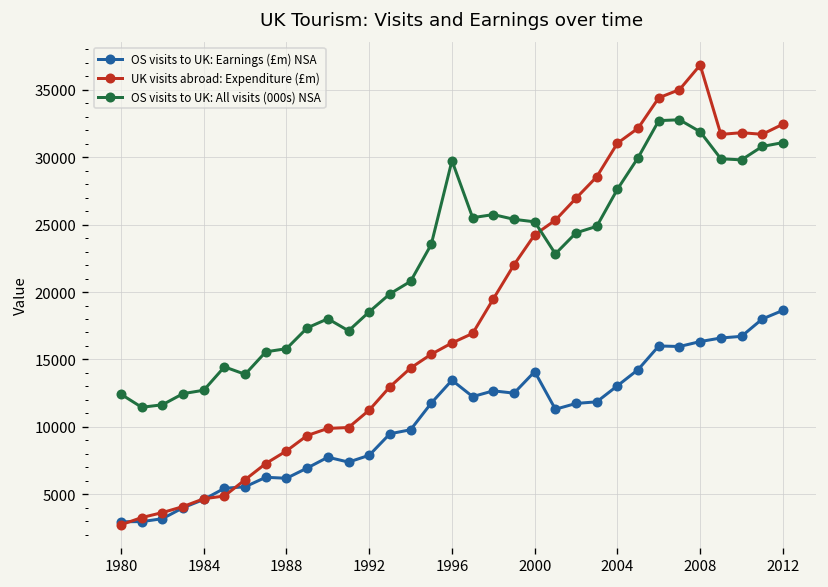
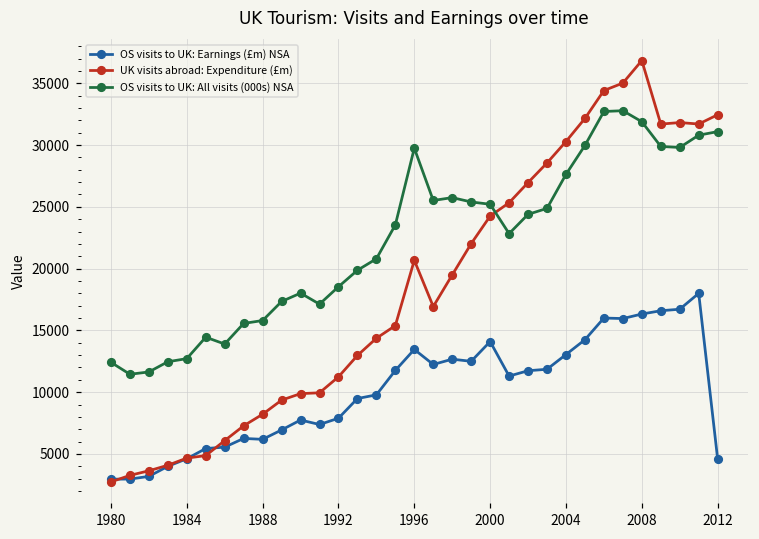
  {
    "OS visits to UK: Earnings (£m) NSA": {
      "1988": 6200,
      "1992": 7900,
      "1996": 13500,
      "2000": 14100,
      "2004": 13000,
      "2008": 16300,
-     "2012": 18600
+     "2012": 4600
    },
    "UK visits abroad: Expenditure (£m)": {
      "1988": 8200,
      "1992": 11200,
-     "1996": 16200,
+     "1996": 20700,
      "2000": 24300,
-     "2004": 31000,
+     "2004": 30300,
      "2008": 36800,
      "2012": 32500
    },
    "OS visits to UK: All visits (000s) NSA": {
      "1980": 12400,
      "1984": 12700,
      "1988": 15800,
      "1992": 18500,
      "1996": 29700,
      "2000": 25200,
      "2004": 27600,
      "2008": 31900,
      "2012": 31100
    }
  }
